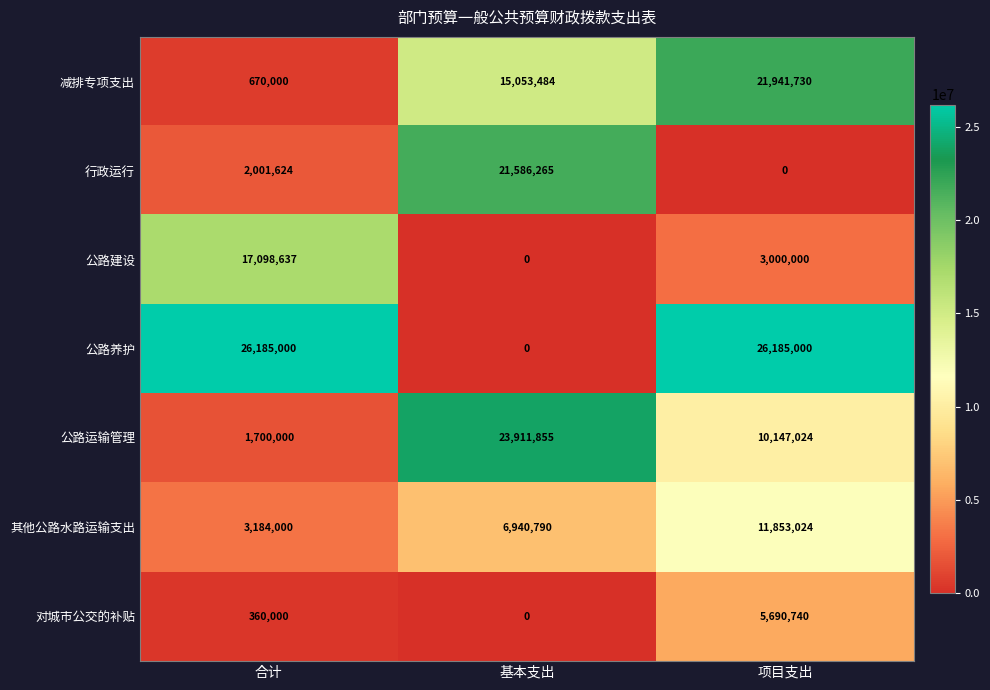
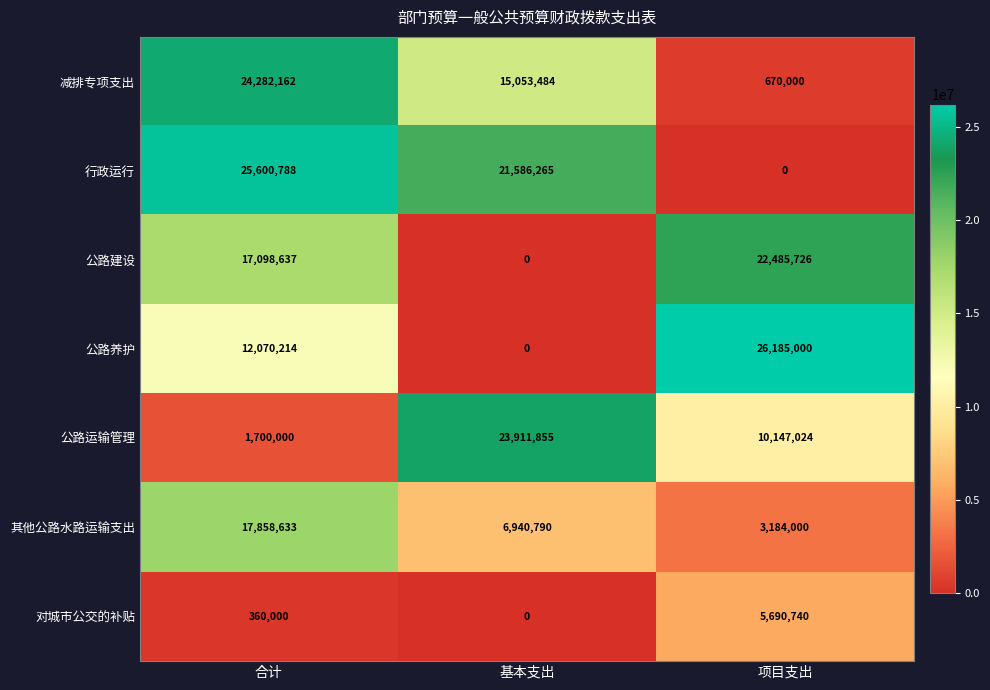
  {
    "减排专项支出": {
-     "合计": "670,000",
+     "合计": "24,282,162",
      "基本支出": "15,053,484",
-     "项目支出": "21,941,730"
+     "项目支出": "670,000"
    },
    "行政运行": {
-     "合计": "2,001,624",
+     "合计": "25,600,788",
      "基本支出": "21,586,265",
      "项目支出": "0"
    },
    "公路建设": {
      "合计": "17,098,637",
      "基本支出": "0",
-     "项目支出": "3,000,000"
+     "项目支出": "22,485,726"
    },
    "公路养护": {
-     "合计": "26,185,000",
+     "合计": "12,070,214",
      "基本支出": "0",
      "项目支出": "26,185,000"
    },
    "公路运输管理": {
      "合计": "1,700,000",
      "基本支出": "23,911,855",
      "项目支出": "10,147,024"
    },
    "其他公路水路运输支出": {
-     "合计": "3,184,000",
+     "合计": "17,858,633",
      "基本支出": "6,940,790",
-     "项目支出": "11,853,024"
+     "项目支出": "3,184,000"
    },
    "对城市公交的补贴": {
      "合计": "360,000",
      "基本支出": "0",
      "项目支出": "5,690,740"
    }
  }
